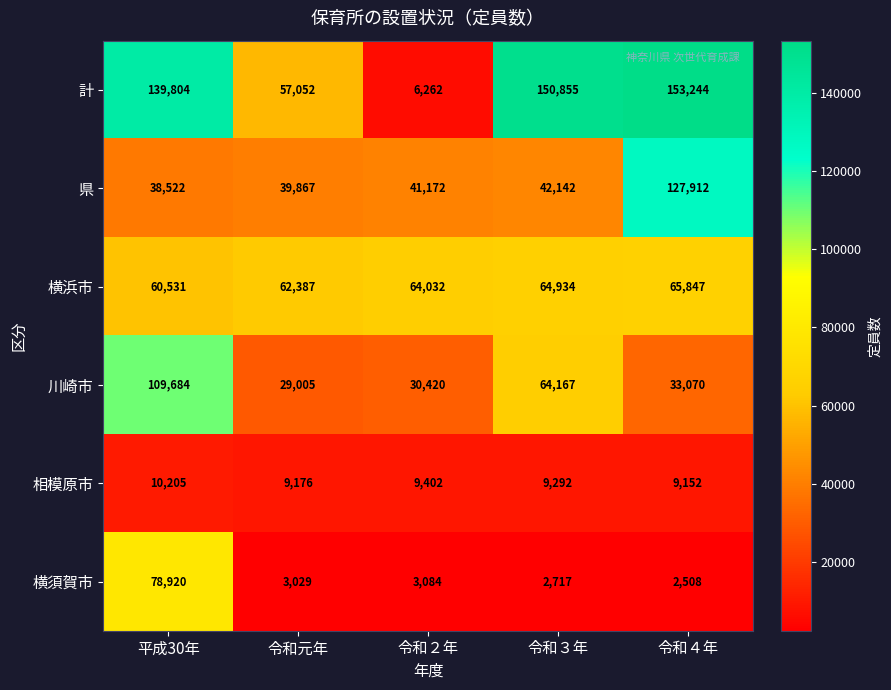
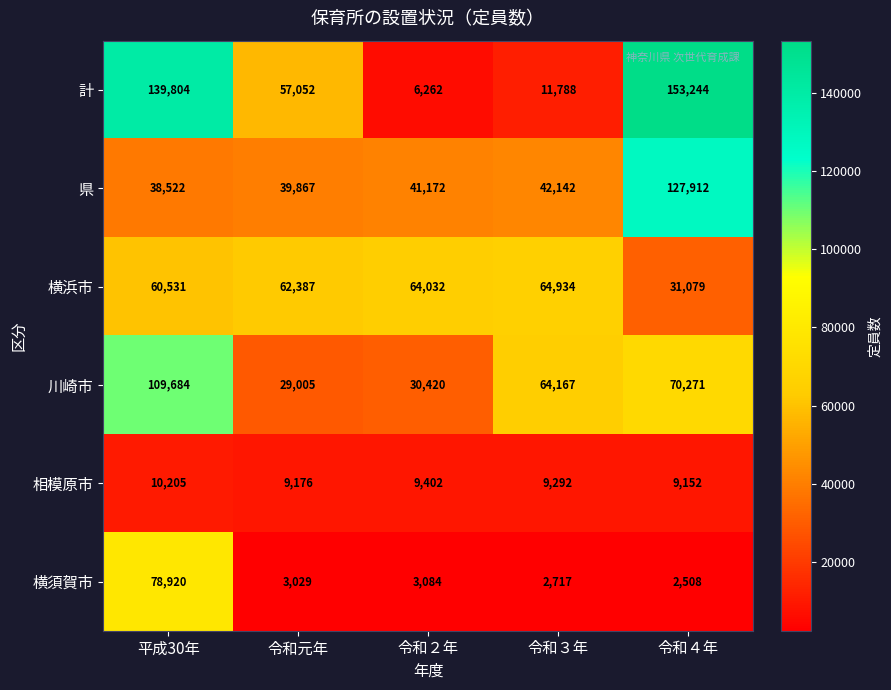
  {
    "計": {
      "平成30年": "139,804",
      "令和元年": "57,052",
      "令和２年": "6,262",
-     "令和３年": "150,855"
+     "令和３年": "11,788"
    },
    "県": {
      "平成30年": "38,522",
      "令和元年": "39,867",
      "令和２年": "41,172",
      "令和３年": "42,142",
      "令和４年": "127,912"
    },
    "横浜市": {
      "平成30年": "60,531",
      "令和元年": "62,387",
      "令和２年": "64,032",
      "令和３年": "64,934",
-     "令和４年": "65,847"
+     "令和４年": "31,079"
    },
    "川崎市": {
      "平成30年": "109,684",
      "令和元年": "29,005",
      "令和２年": "30,420",
      "令和３年": "64,167",
-     "令和４年": "33,070"
+     "令和４年": "70,271"
    },
    "相模原市": {
      "平成30年": "10,205",
      "令和元年": "9,176",
      "令和２年": "9,402",
      "令和３年": "9,292",
      "令和４年": "9,152"
    },
    "横須賀市": {
      "平成30年": "78,920",
      "令和元年": "3,029",
      "令和２年": "3,084",
      "令和３年": "2,717",
      "令和４年": "2,508"
    }
  }
